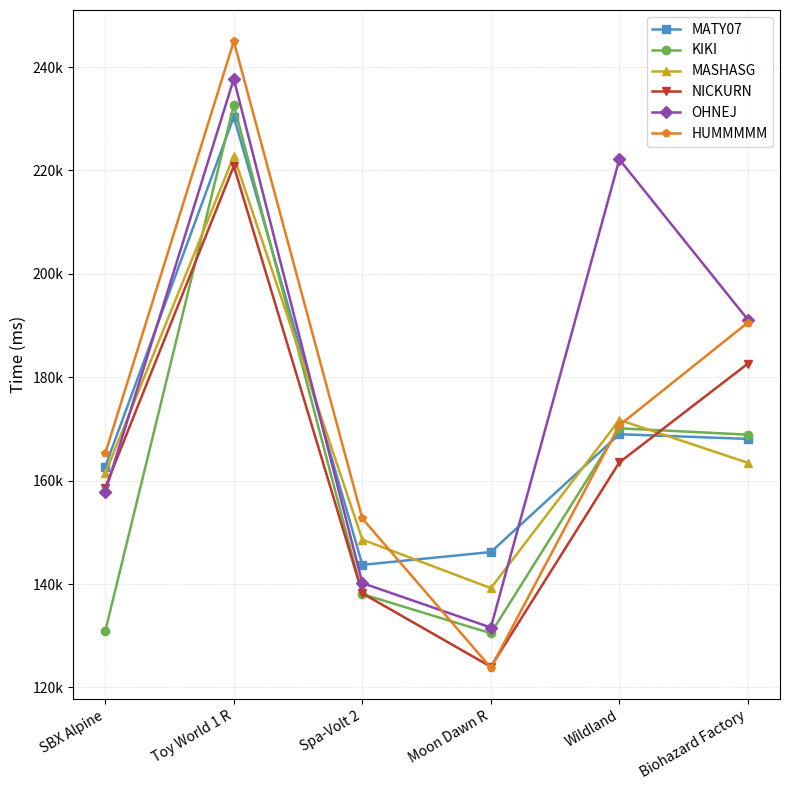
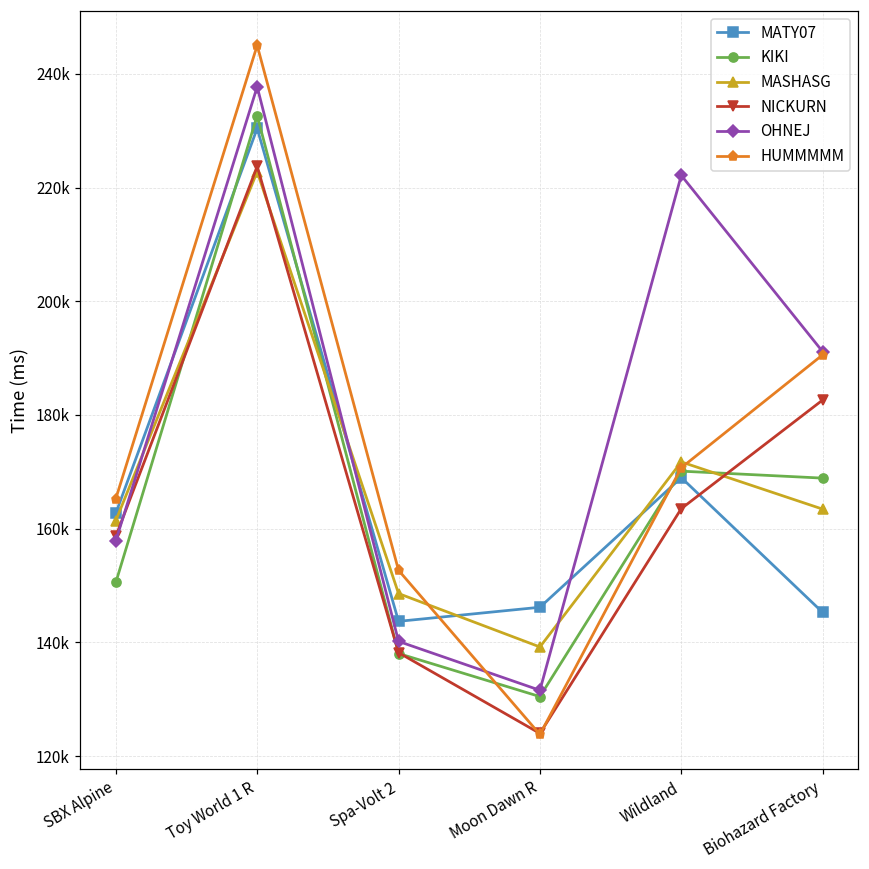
  {
    "MATY07": {
      "SBX Alpine": 163000,
      "Toy World 1 R": 230000,
      "Spa-Volt 2": 144000,
      "Moon Dawn R": 146000,
      "Wildland": 169000,
-     "Biohazard Factory": 168000
+     "Biohazard Factory": 145000
    },
    "KIKI": {
-     "SBX Alpine": 131000,
+     "SBX Alpine": 151000,
      "Toy World 1 R": 233000,
      "Moon Dawn R": 130000,
      "Wildland": 170000,
      "Biohazard Factory": 169000
    },
    "NICKURN": {
      "SBX Alpine": 159000,
-     "Toy World 1 R": 221000,
+     "Toy World 1 R": 224000,
      "Wildland": 164000,
      "Biohazard Factory": 183000
    },
    "OHNEJ": {
      "SBX Alpine": 158000,
      "Toy World 1 R": 238000,
      "Spa-Volt 2": 140000,
      "Moon Dawn R": 132000,
      "Wildland": 222000,
      "Biohazard Factory": 191000
    }
  }
